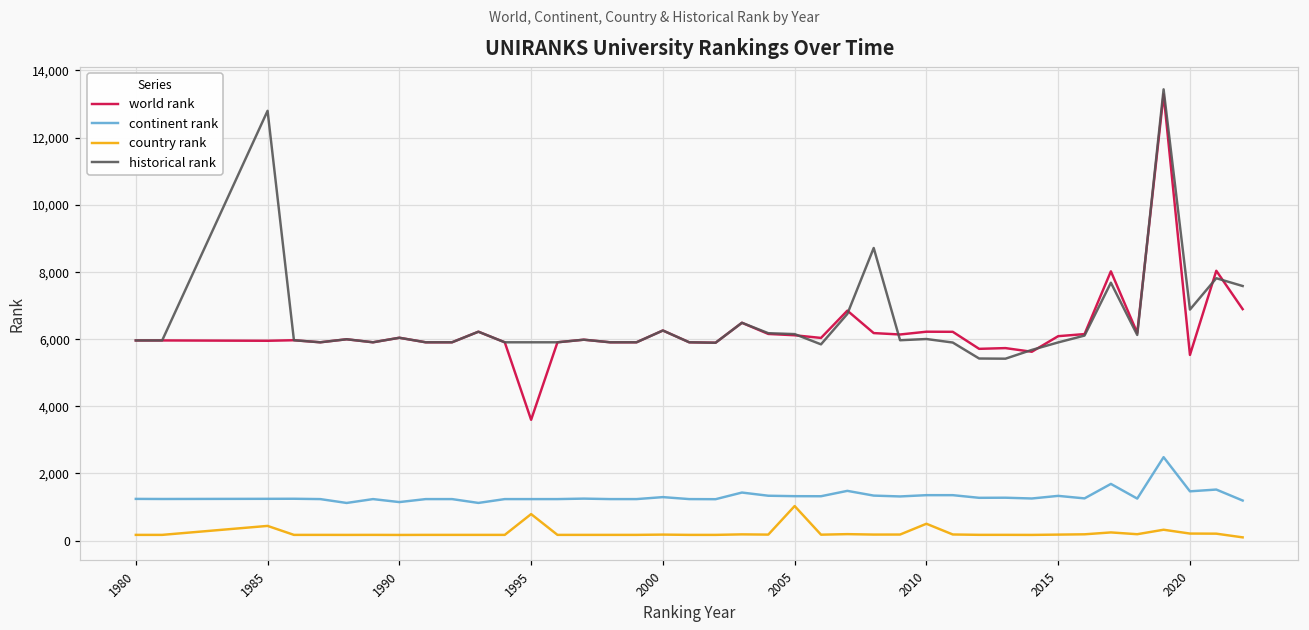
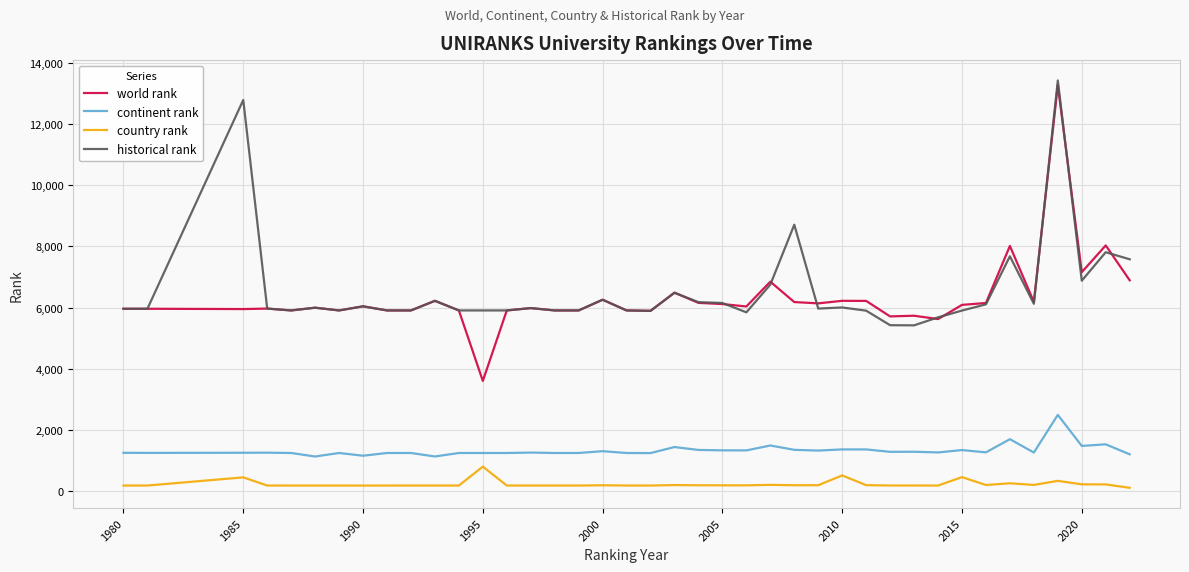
  {
    "world rank": {
      "1985": "6,000",
      "1995": "3,600",
      "2010": "6,200",
      "2015": "6,100",
-     "2020": "5,500"
+     "2020": "7,200"
    },
    "continent rank": {
      "1980": "1,200",
      "1985": "1,200",
      "1990": "1,100",
      "1995": "1,200",
      "2000": "1,300",
      "2005": "1,300",
      "2010": "1,400",
      "2015": "1,300",
      "2020": "1,500"
    },
    "country rank": {
      "1980": "200",
      "1985": "400",
      "1990": "200",
      "1995": "800",
      "2000": "200",
-     "2005": "1,000",
+     "2005": "200",
      "2010": "500",
-     "2015": "200",
+     "2015": "400",
      "2020": "200"
    },
    "historical rank": {
      "1985": "12,800",
      "1995": "5,900",
      "2010": "6,000",
      "2015": "5,900",
      "2020": "6,900"
    }
  }
